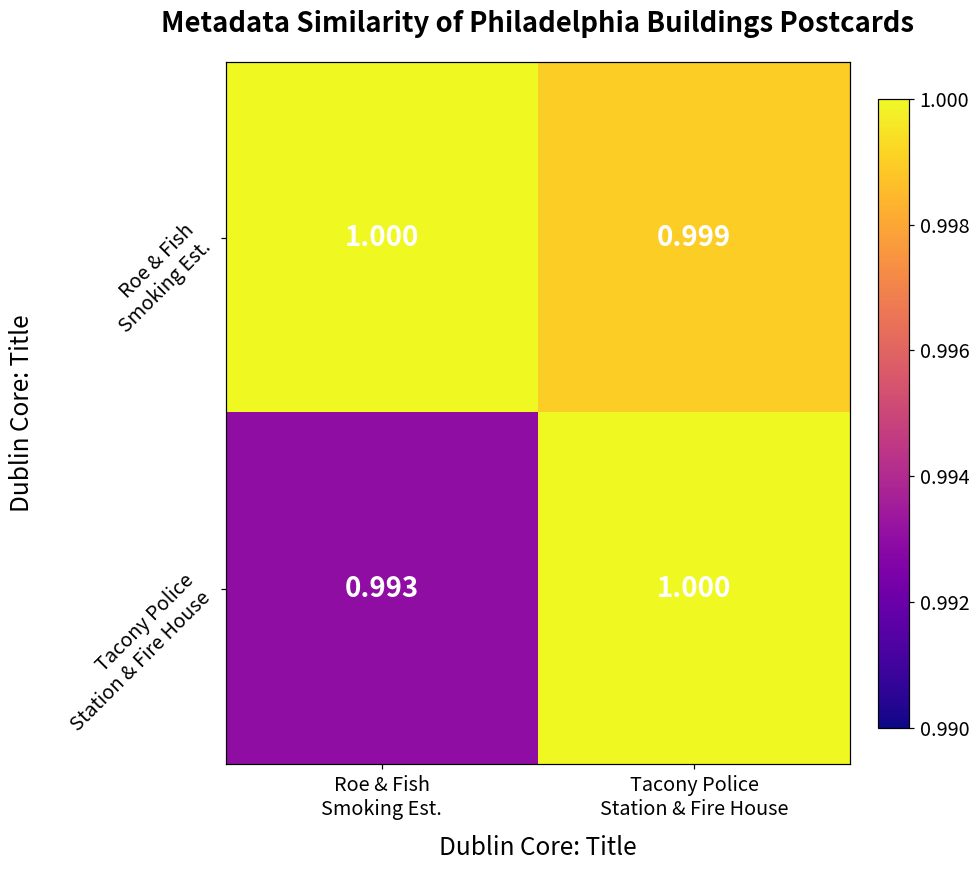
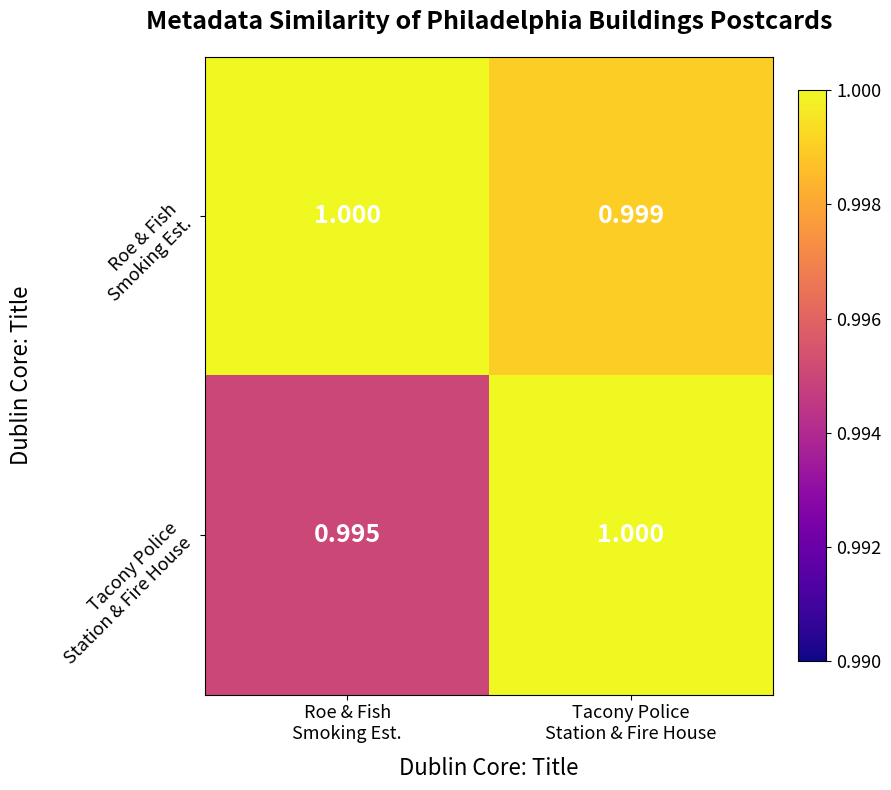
  {
    "Roe & Fish Smoking Est.": {
      "Roe & Fish Smoking Est.": 1.000,
      "Tacony Police Station & Fire House": 0.999
    },
    "Tacony Police Station & Fire House": {
-     "Roe & Fish Smoking Est.": 0.993,
+     "Roe & Fish Smoking Est.": 0.995,
      "Tacony Police Station & Fire House": 1.000
    }
  }
